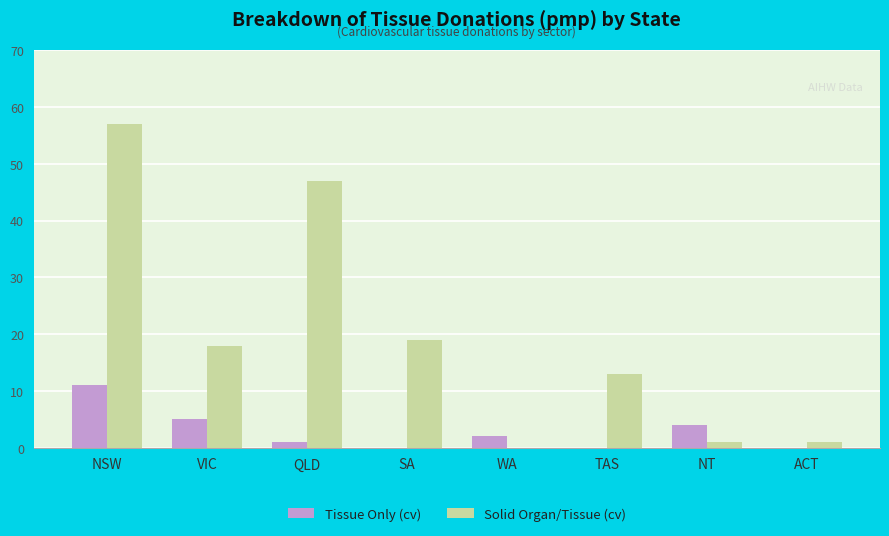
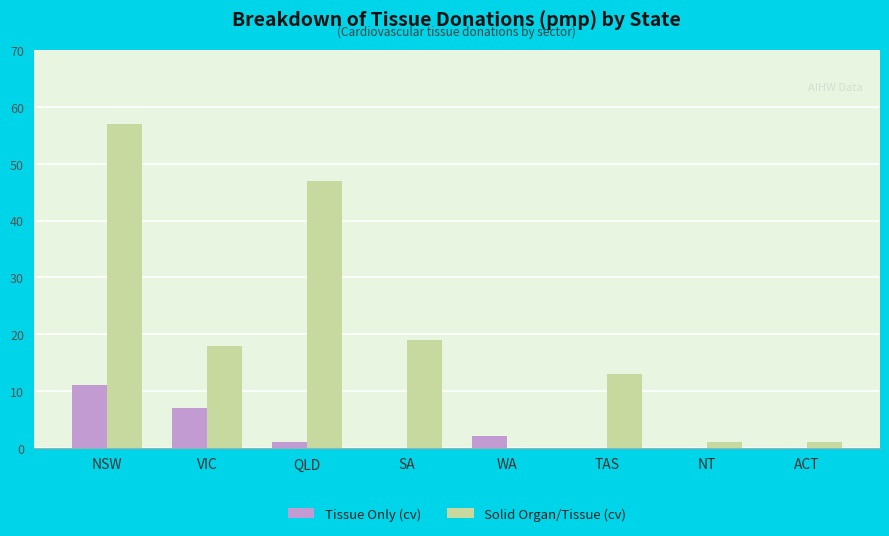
  {
    "Tissue Only (cv)": {
      "NSW": 11,
-     "VIC": 5,
+     "VIC": 7,
      "QLD": 1,
      "SA": 0,
      "WA": 2,
      "TAS": 0,
-     "NT": 4,
+     "NT": 0,
      "ACT": 0
    },
    "Solid Organ/Tissue (cv)": {
      "NSW": 57,
      "VIC": 18,
      "QLD": 47,
      "SA": 19,
      "WA": 0,
      "TAS": 13,
      "NT": 1,
      "ACT": 1
    }
  }
